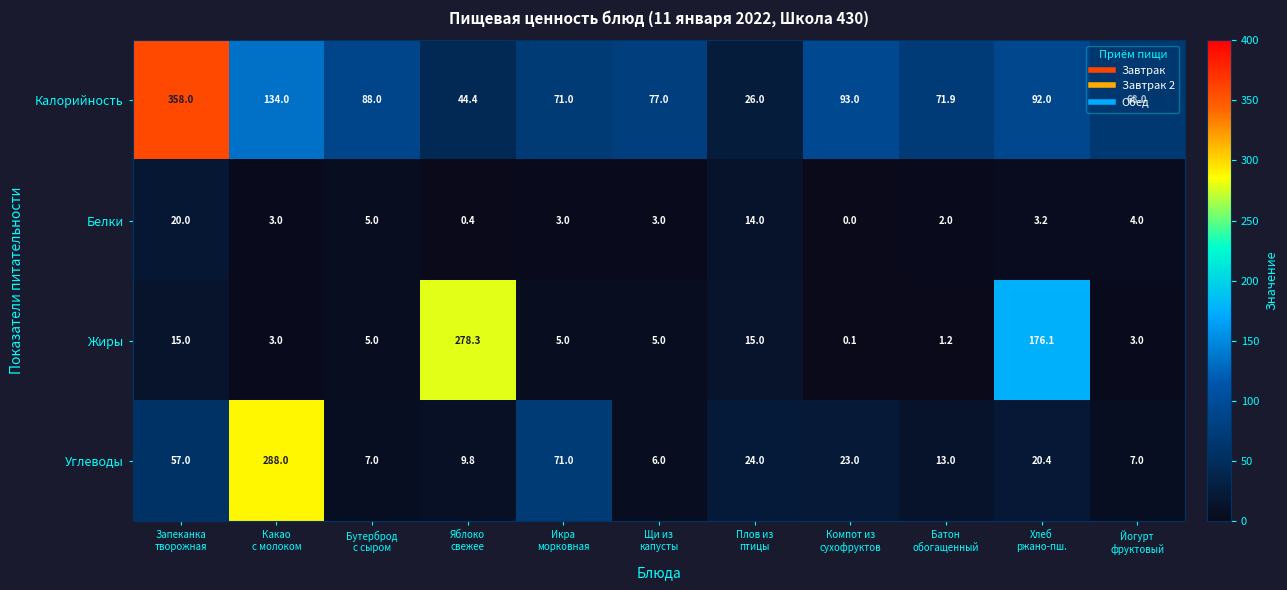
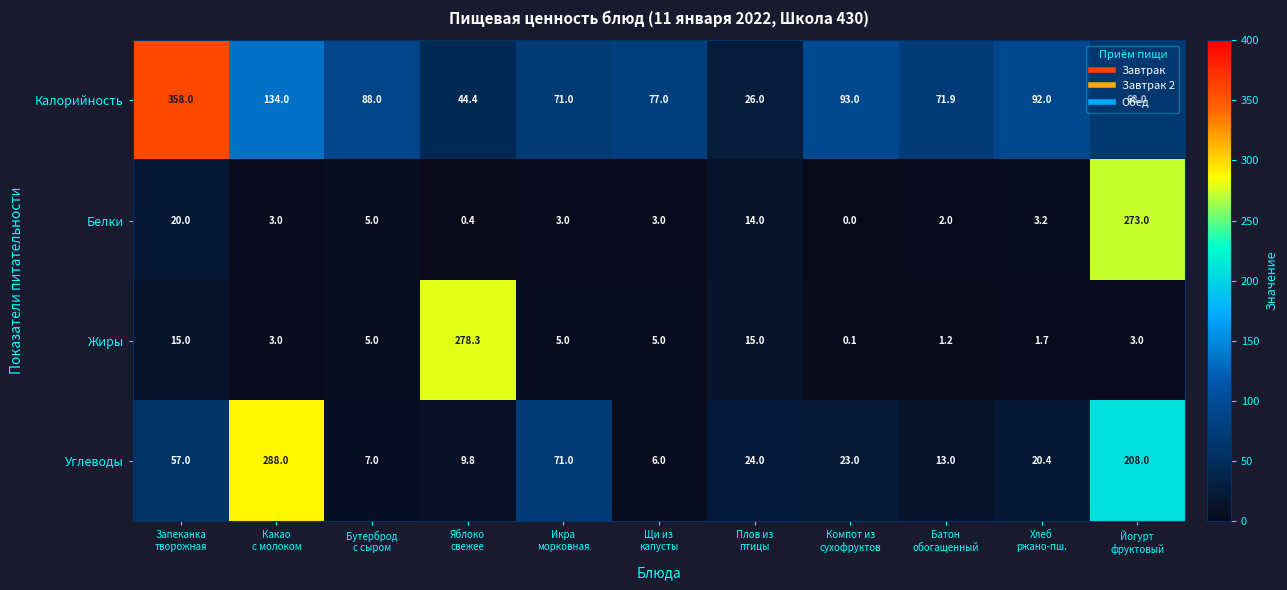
  {
    "Калорийность": {
      "Запеканка творожная": 358.0,
      "Какао с молоком": 134.0,
      "Бутерброд с сыром": 88.0,
      "Яблоко свежее": 44.4,
      "Икра морковная": 71.0,
      "Щи из капусты": 77.0,
      "Плов из птицы": 26.0,
      "Компот из сухофруктов": 93.0,
      "Батон обогащенный": 71.9,
      "Хлеб ржано-пш.": 92.0
    },
    "Белки": {
      "Запеканка творожная": 20.0,
      "Какао с молоком": 3.0,
      "Бутерброд с сыром": 5.0,
      "Яблоко свежее": 0.4,
      "Икра морковная": 3.0,
      "Щи из капусты": 3.0,
      "Плов из птицы": 14.0,
      "Компот из сухофруктов": 0.0,
      "Батон обогащенный": 2.0,
      "Хлеб ржано-пш.": 3.2,
-     "Йогурт фруктовый": 4.0
+     "Йогурт фруктовый": 273.0
    },
    "Жиры": {
      "Запеканка творожная": 15.0,
      "Какао с молоком": 3.0,
      "Бутерброд с сыром": 5.0,
      "Яблоко свежее": 278.3,
      "Икра морковная": 5.0,
      "Щи из капусты": 5.0,
      "Плов из птицы": 15.0,
      "Компот из сухофруктов": 0.1,
      "Батон обогащенный": 1.2,
-     "Хлеб ржано-пш.": 176.1,
+     "Хлеб ржано-пш.": 1.7,
      "Йогурт фруктовый": 3.0
    },
    "Углеводы": {
      "Запеканка творожная": 57.0,
      "Какао с молоком": 288.0,
      "Бутерброд с сыром": 7.0,
      "Яблоко свежее": 9.8,
      "Икра морковная": 71.0,
      "Щи из капусты": 6.0,
      "Плов из птицы": 24.0,
      "Компот из сухофруктов": 23.0,
      "Батон обогащенный": 13.0,
      "Хлеб ржано-пш.": 20.4,
-     "Йогурт фруктовый": 7.0
+     "Йогурт фруктовый": 208.0
    }
  }
